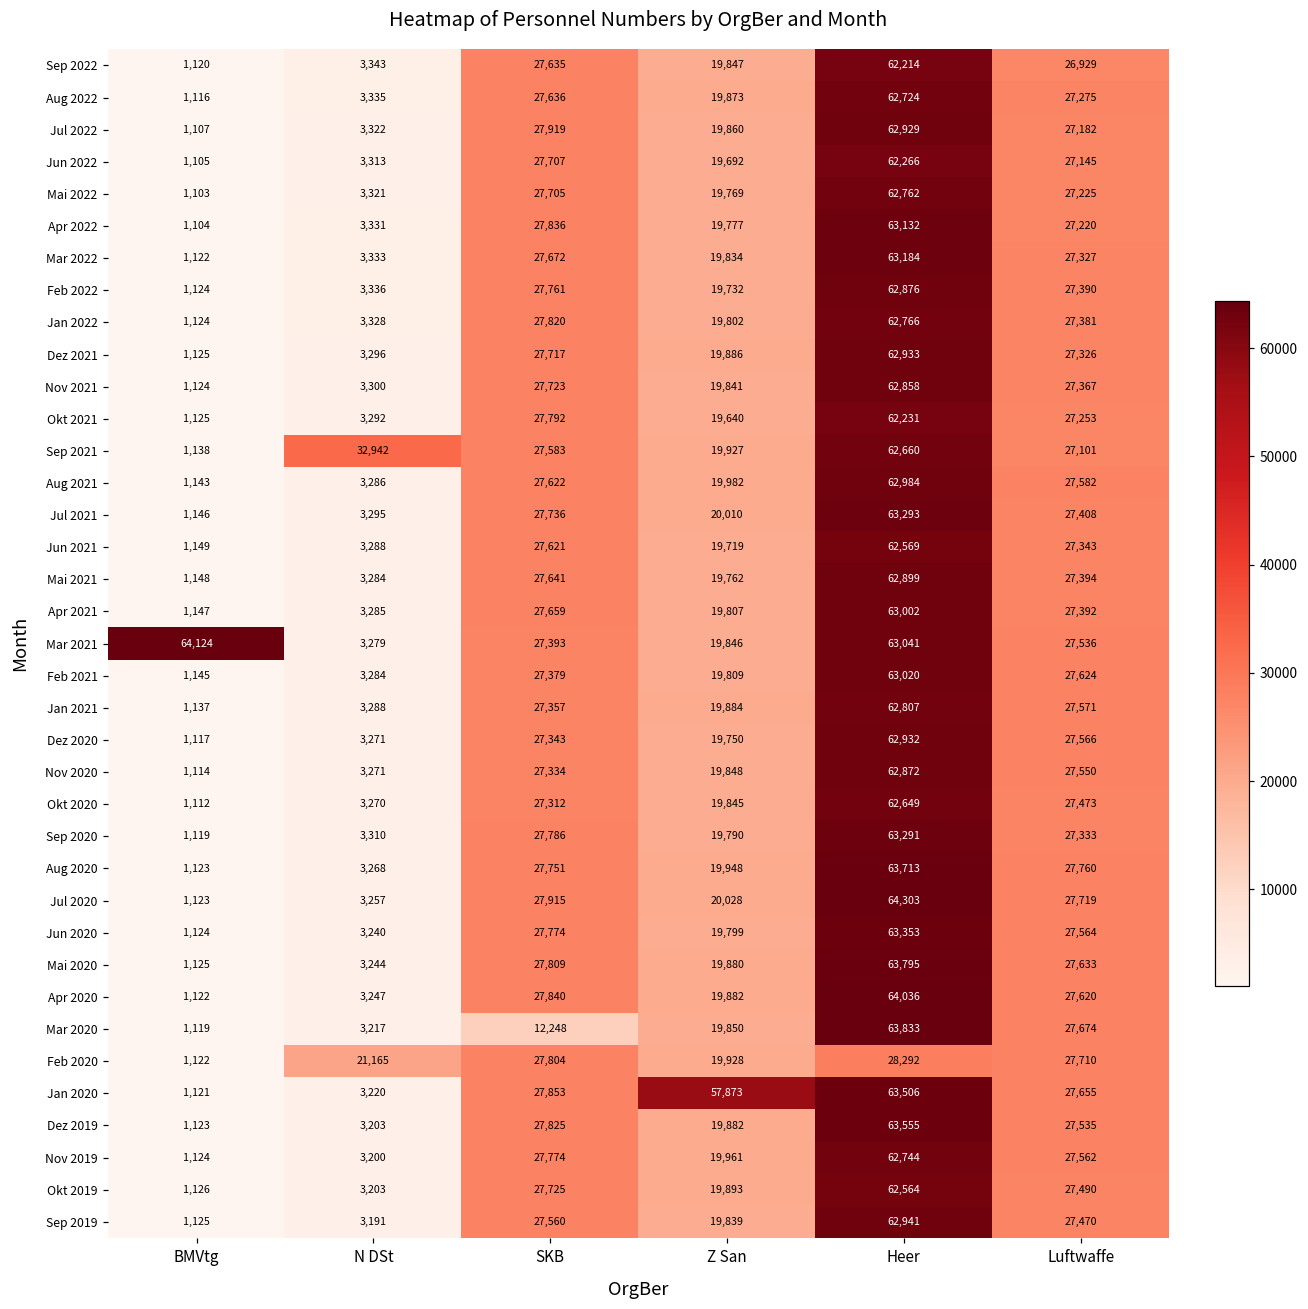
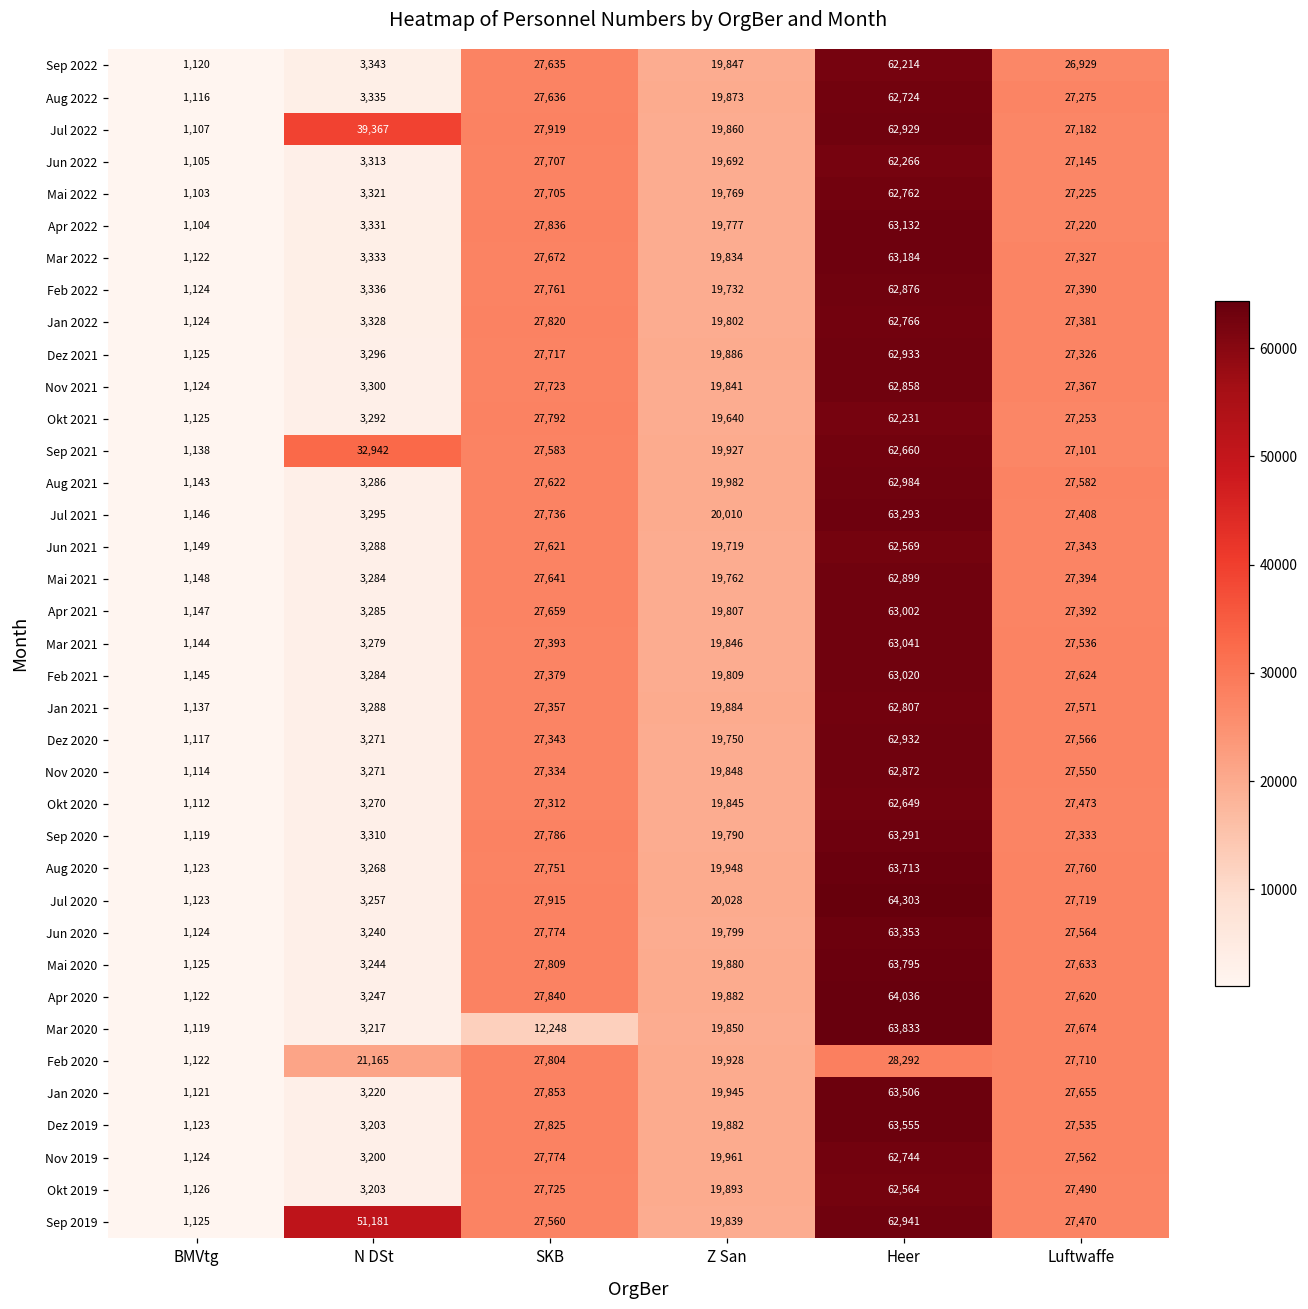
  {
    "Jul 2022": {
      "BMVtg": "1,107",
-     "N DSt": "3,322",
+     "N DSt": "39,367",
      "SKB": "27,919",
      "Z San": "19,860",
      "Heer": "62,929",
      "Luftwaffe": "27,182"
    },
    "Mar 2021": {
-     "BMVtg": "64,124",
+     "BMVtg": "1,144",
      "N DSt": "3,279",
      "SKB": "27,393",
      "Z San": "19,846",
      "Heer": "63,041",
      "Luftwaffe": "27,536"
    },
    "Jan 2020": {
      "BMVtg": "1,121",
      "N DSt": "3,220",
      "SKB": "27,853",
-     "Z San": "57,873",
+     "Z San": "19,945",
      "Heer": "63,506",
      "Luftwaffe": "27,655"
    },
    "Sep 2019": {
      "BMVtg": "1,125",
-     "N DSt": "3,191",
+     "N DSt": "51,181",
      "SKB": "27,560",
      "Z San": "19,839",
      "Heer": "62,941",
      "Luftwaffe": "27,470"
    }
  }
